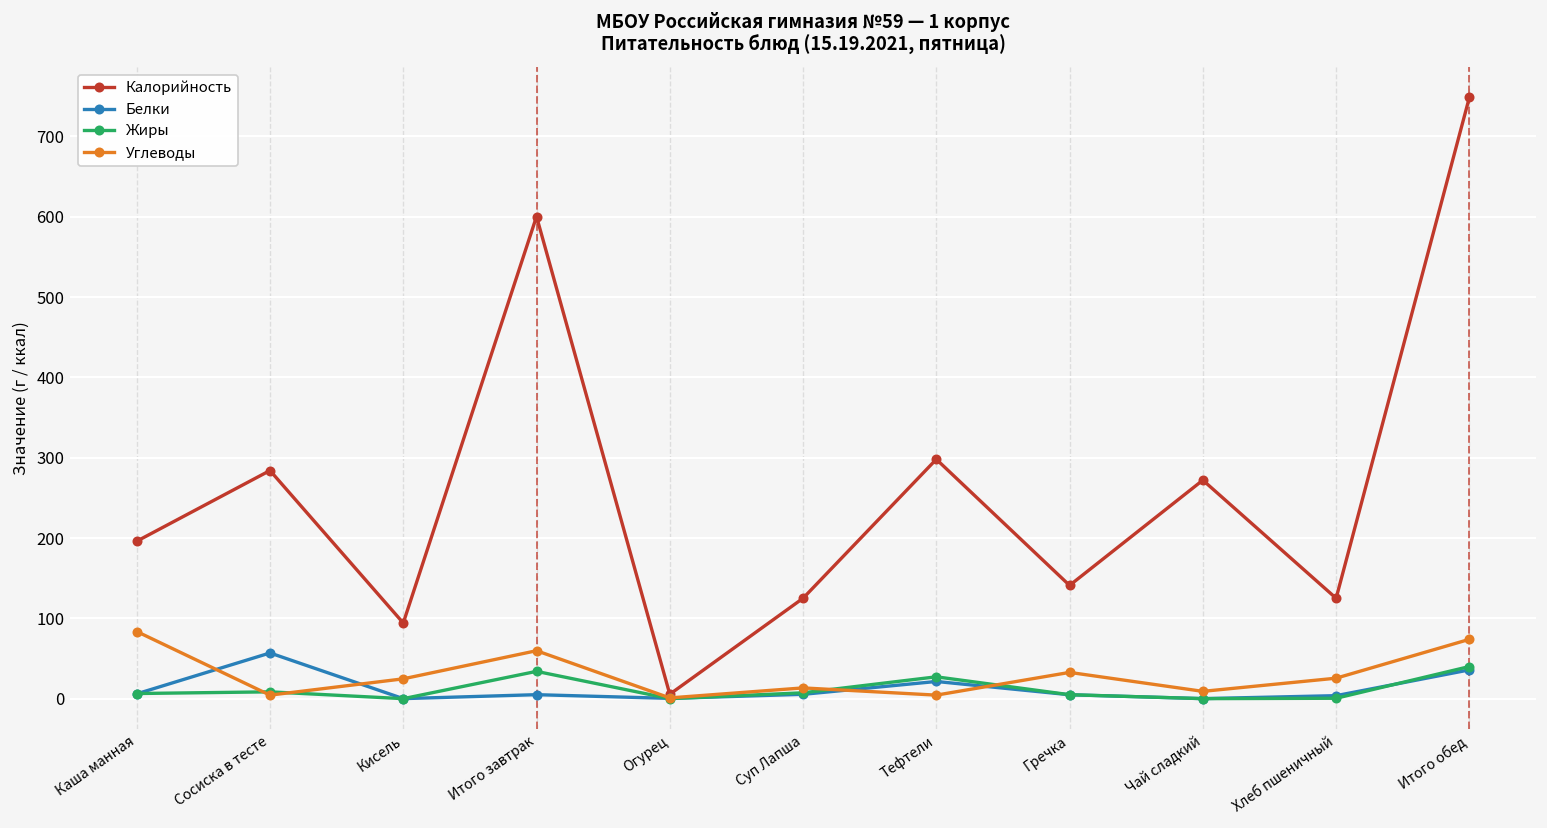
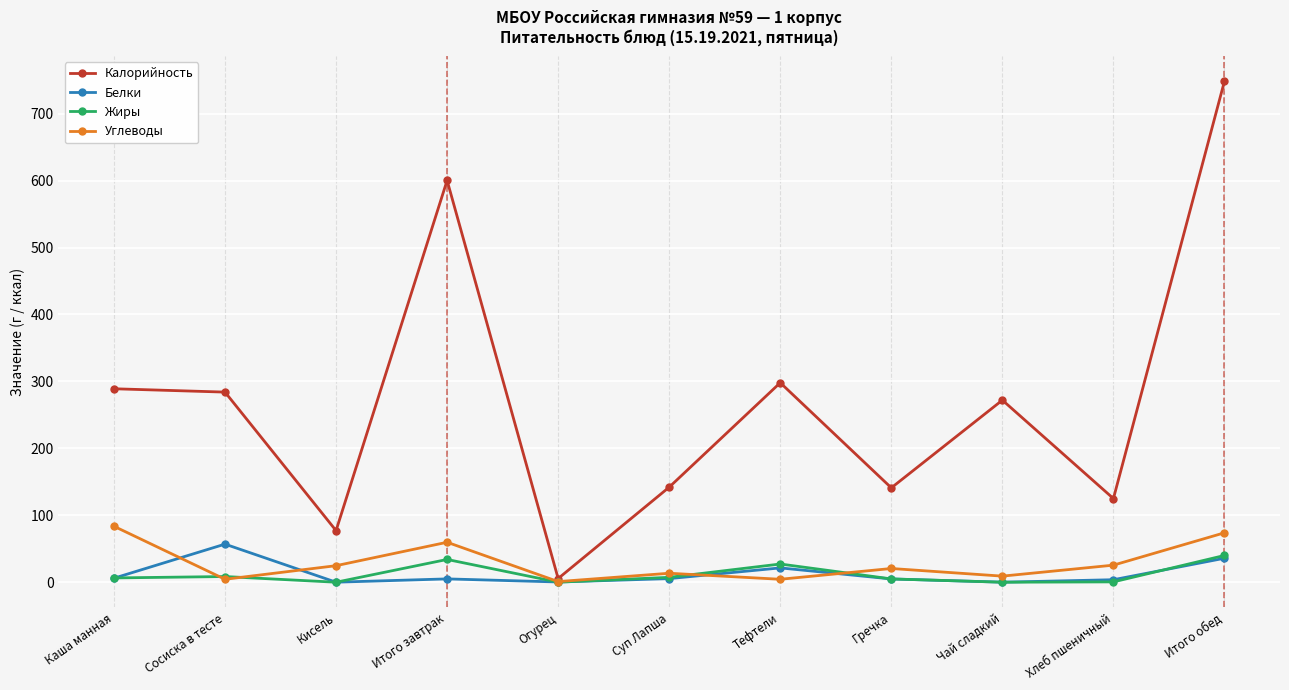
  {
    "Калорийность": {
-     "Каша манная": 200,
+     "Каша манная": 290,
      "Сосиска в тесте": 280,
-     "Кисель": 90,
+     "Кисель": 80,
      "Итого завтрак": 600,
      "Огурец": 10,
-     "Суп Лапша": 130,
+     "Суп Лапша": 140,
      "Тефтели": 300,
      "Гречка": 140,
      "Чай сладкий": 270,
      "Хлеб пшеничный": 130,
      "Итого обед": 750
    },
    "Белки": {
      "Сосиска в тесте": 60,
      "Итого завтрак": 0,
      "Тефтели": 20,
      "Итого обед": 40
    },
    "Жиры": {
      "Сосиска в тесте": 10,
      "Итого завтрак": 30,
      "Тефтели": 30,
      "Итого обед": 40
    },
    "Углеводы": {
      "Каша манная": 80,
      "Сосиска в тесте": 0,
      "Кисель": 20,
      "Итого завтрак": 60,
      "Суп Лапша": 10,
      "Тефтели": 0,
-     "Гречка": 30,
+     "Гречка": 20,
      "Чай сладкий": 10,
      "Хлеб пшеничный": 30,
      "Итого обед": 70
    }
  }
